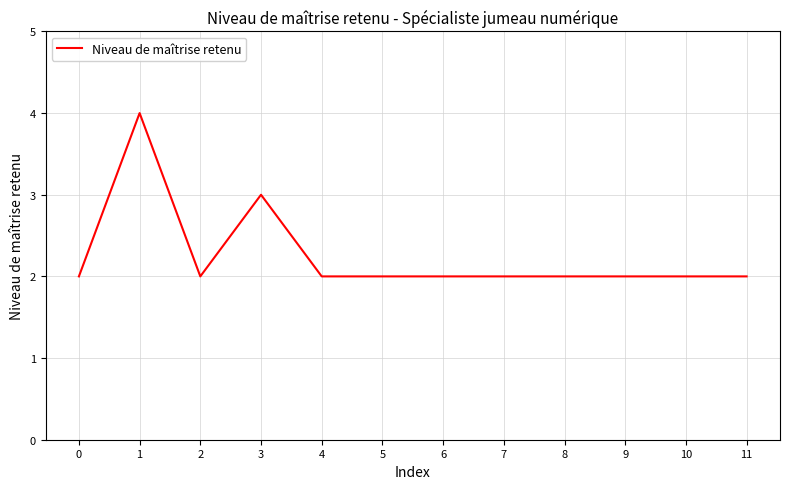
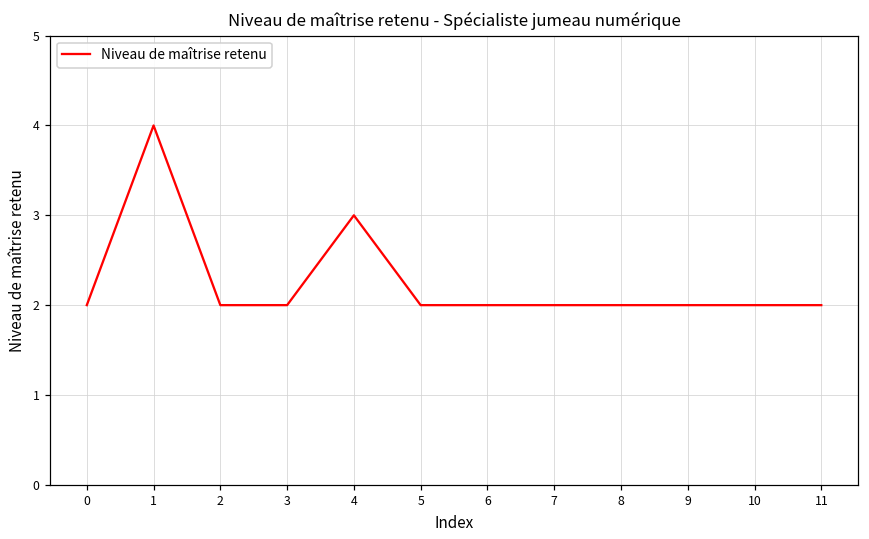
  {
    "0": 2,
    "1": 4,
    "2": 2,
-   "3": 3,
-   "4": 2,
+   "3": 2,
+   "4": 3,
    "5": 2,
    "6": 2,
    "7": 2,
    "8": 2,
    "9": 2,
    "10": 2,
    "11": 2
  }
